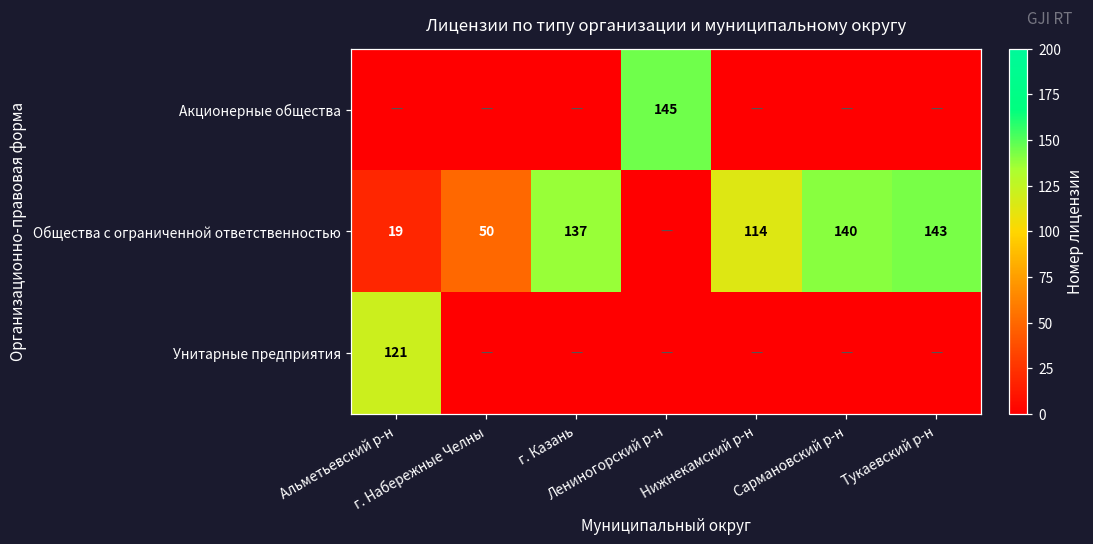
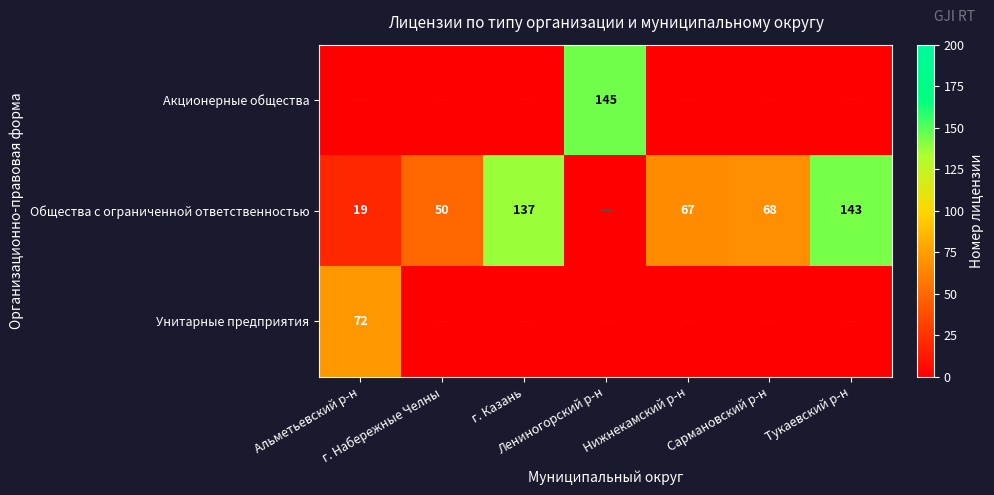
  {
    "Акционерные общества": {
      "Лениногорский р-н": 145
    },
    "Общества с ограниченной ответственностью": {
      "Альметьевский р-н": 19,
      "г. Набережные Челны": 50,
      "г. Казань": 137,
-     "Нижнекамский р-н": 114,
-     "Сармановский р-н": 140,
+     "Нижнекамский р-н": 67,
+     "Сармановский р-н": 68,
      "Тукаевский р-н": 143
    },
    "Унитарные предприятия": {
-     "Альметьевский р-н": 121
+     "Альметьевский р-н": 72
    }
  }
